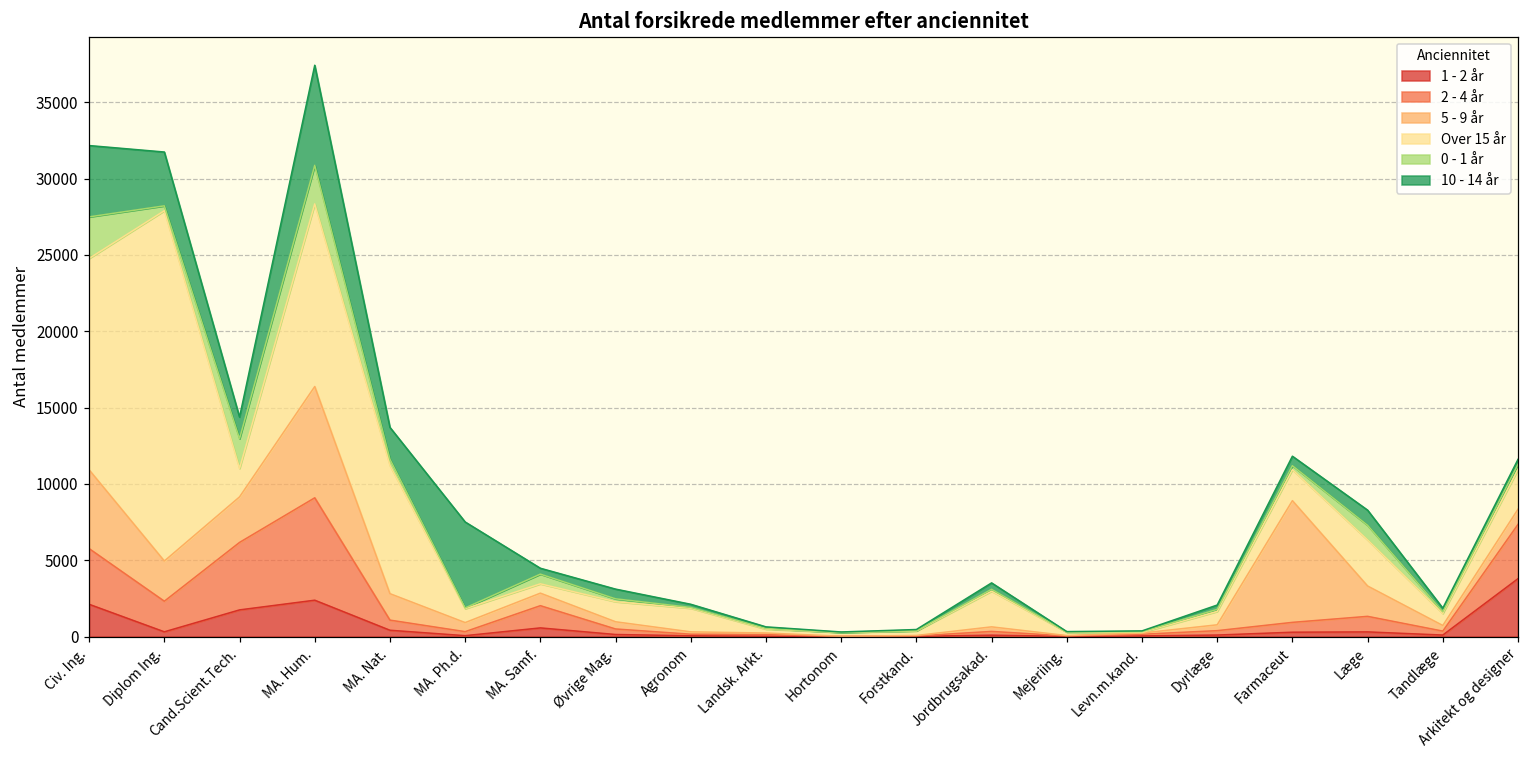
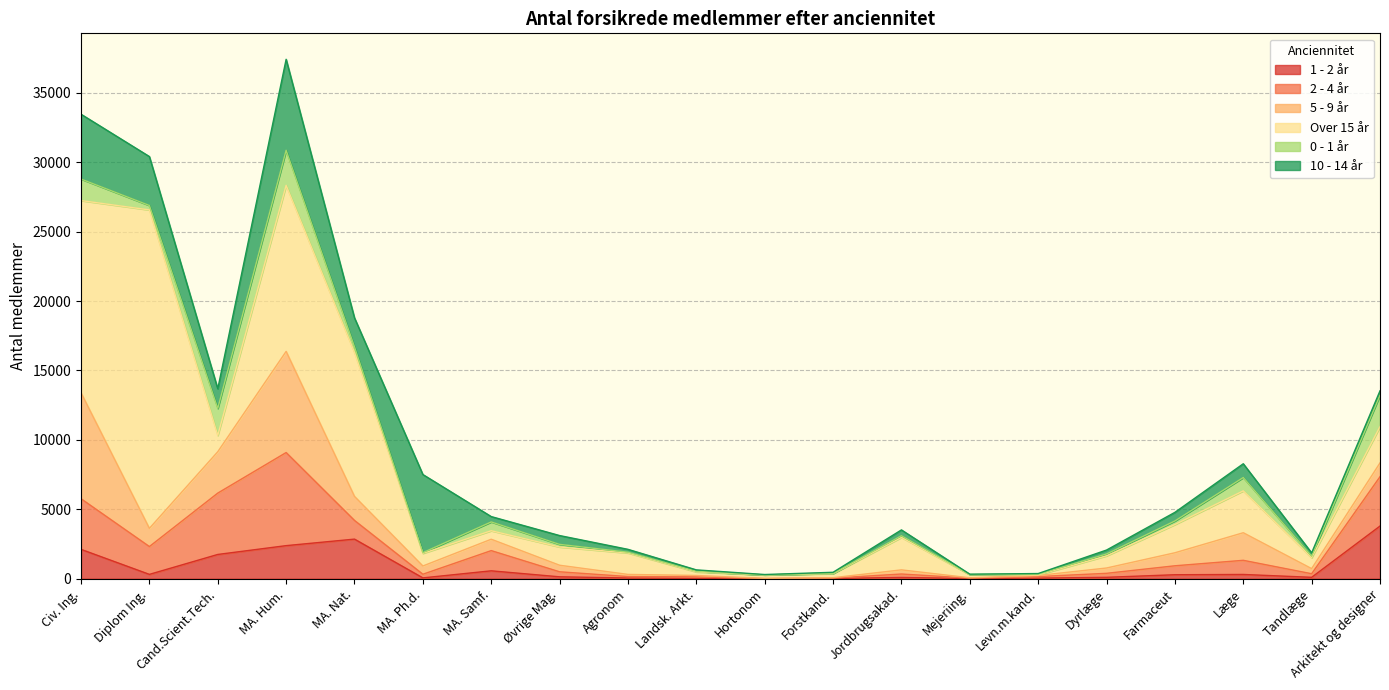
  {
    "1 - 2 år": {
      "Civ. Ing.": 2100,
      "Diplom Ing.": 300,
      "Cand.Scient.Tech.": 1700,
      "MA. Hum.": 2400,
-     "MA. Nat.": 400,
+     "MA. Nat.": 2900,
      "MA. Ph.d.": 100,
      "MA. Samf.": 600,
      "Øvrige Mag.": 100,
      "Jordbrugsakad.": 100,
      "Dyrlæge": 100,
      "Farmaceut": 300,
      "Læge": 300,
      "Tandlæge": 100,
      "Arkitekt og designer": 3800
    },
    "2 - 4 år": {
      "Civ. Ing.": 3600,
      "Diplom Ing.": 2000,
      "Cand.Scient.Tech.": 4400,
      "MA. Hum.": 6700,
-     "MA. Nat.": 700,
+     "MA. Nat.": 1300,
      "MA. Ph.d.": 300,
      "MA. Samf.": 1500,
      "Øvrige Mag.": 400,
      "Jordbrugsakad.": 200,
      "Dyrlæge": 300,
      "Farmaceut": 600,
      "Læge": 1000,
      "Tandlæge": 300,
      "Arkitekt og designer": 3600
    },
    "5 - 9 år": {
-     "Civ. Ing.": 5200,
-     "Diplom Ing.": 2600,
+     "Civ. Ing.": 7600,
+     "Diplom Ing.": 1300,
      "Cand.Scient.Tech.": 3000,
      "MA. Hum.": 7300,
      "MA. Nat.": 1700,
      "MA. Ph.d.": 600,
      "MA. Samf.": 800,
      "Øvrige Mag.": 500,
      "Jordbrugsakad.": 300,
      "Dyrlæge": 400,
-     "Farmaceut": 8000,
+     "Farmaceut": 900,
      "Læge": 2000,
      "Tandlæge": 400,
      "Arkitekt og designer": 1000
    },
    "Over 15 år": {
      "Civ. Ing.": 13800,
      "Diplom Ing.": 22900,
-     "Cand.Scient.Tech.": 1900,
+     "Cand.Scient.Tech.": 1200,
      "MA. Hum.": 12000,
-     "MA. Nat.": 8400,
+     "MA. Nat.": 10400,
      "MA. Samf.": 600,
      "Øvrige Mag.": 1300,
      "Farmaceut": 2000,
      "Læge": 3000,
      "Arkitekt og designer": 2600
    },
    "0 - 1 år": {
-     "Civ. Ing.": 2700,
+     "Civ. Ing.": 1600,
      "Diplom Ing.": 300,
      "Cand.Scient.Tech.": 1900,
      "MA. Hum.": 2500,
      "MA. Nat.": 400,
      "MA. Samf.": 600,
      "Øvrige Mag.": 200,
      "Farmaceut": 300,
      "Læge": 1000,
-     "Arkitekt og designer": 300
+     "Arkitekt og designer": 2300
    },
    "10 - 14 år": {
      "Civ. Ing.": 4700,
      "Diplom Ing.": 3500,
      "Cand.Scient.Tech.": 1400,
      "MA. Hum.": 6600,
      "MA. Nat.": 2100,
      "MA. Ph.d.": 5600,
      "MA. Samf.": 400,
      "Øvrige Mag.": 600,
      "Agronom": 200,
      "Jordbrugsakad.": 400,
      "Dyrlæge": 300,
      "Farmaceut": 600,
      "Læge": 1000,
      "Tandlæge": 200,
      "Arkitekt og designer": 300
    }
  }
